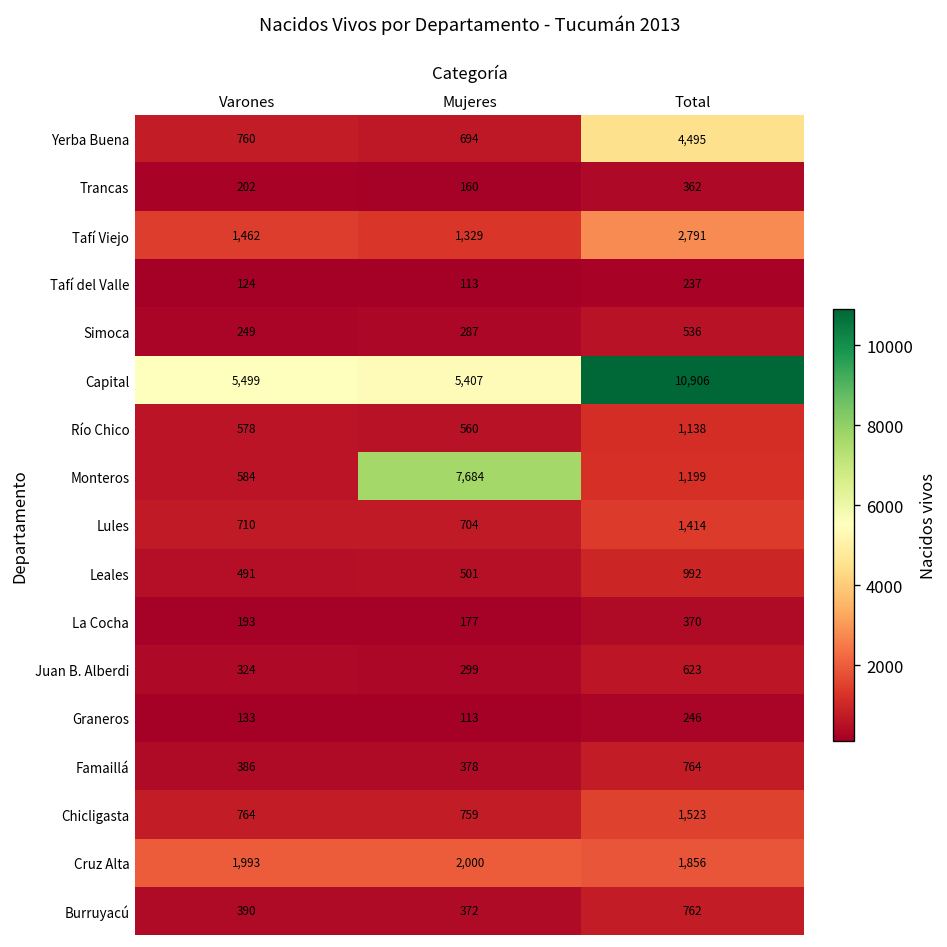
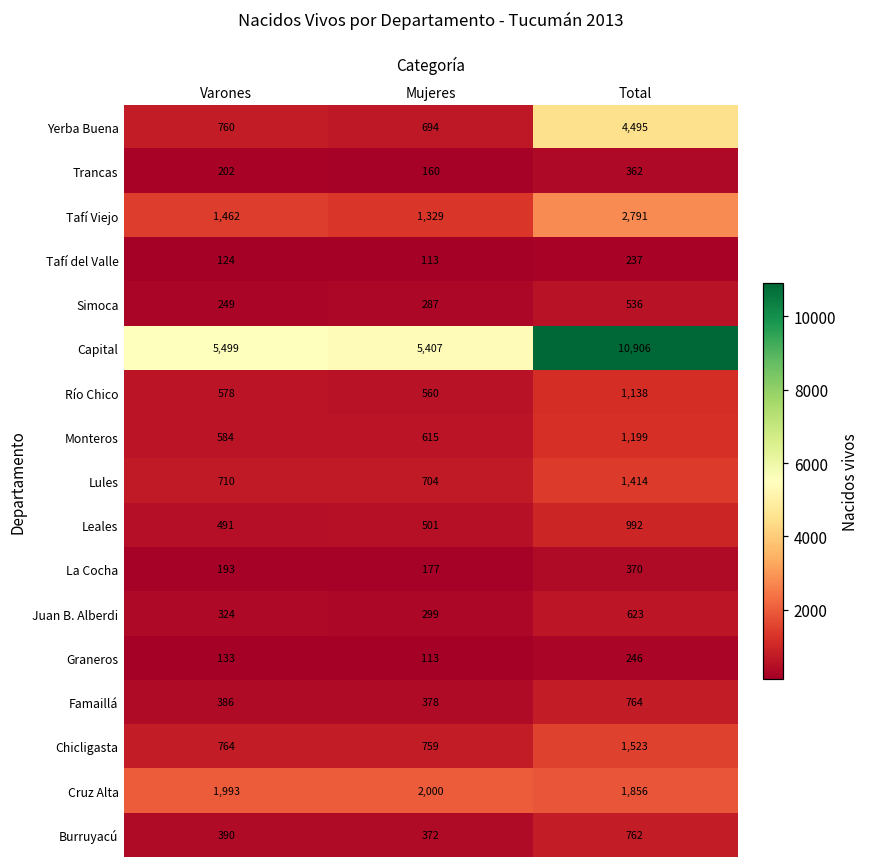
  {
    "Yerba Buena": {
      "Varones": "760",
      "Mujeres": "694",
      "Total": "4,495"
    },
    "Trancas": {
      "Varones": "202",
      "Mujeres": "160",
      "Total": "362"
    },
    "Tafí Viejo": {
      "Varones": "1,462",
      "Mujeres": "1,329",
      "Total": "2,791"
    },
    "Tafí del Valle": {
      "Varones": "124",
      "Mujeres": "113",
      "Total": "237"
    },
    "Simoca": {
      "Varones": "249",
      "Mujeres": "287",
      "Total": "536"
    },
    "Capital": {
      "Varones": "5,499",
      "Mujeres": "5,407",
      "Total": "10,906"
    },
    "Río Chico": {
      "Varones": "578",
      "Mujeres": "560",
      "Total": "1,138"
    },
    "Monteros": {
      "Varones": "584",
-     "Mujeres": "7,684",
+     "Mujeres": "615",
      "Total": "1,199"
    },
    "Lules": {
      "Varones": "710",
      "Mujeres": "704",
      "Total": "1,414"
    },
    "Leales": {
      "Varones": "491",
      "Mujeres": "501",
      "Total": "992"
    },
    "La Cocha": {
      "Varones": "193",
      "Mujeres": "177",
      "Total": "370"
    },
    "Juan B. Alberdi": {
      "Varones": "324",
      "Mujeres": "299",
      "Total": "623"
    },
    "Graneros": {
      "Varones": "133",
      "Mujeres": "113",
      "Total": "246"
    },
    "Famaillá": {
      "Varones": "386",
      "Mujeres": "378",
      "Total": "764"
    },
    "Chicligasta": {
      "Varones": "764",
      "Mujeres": "759",
      "Total": "1,523"
    },
    "Cruz Alta": {
      "Varones": "1,993",
      "Mujeres": "2,000",
      "Total": "1,856"
    },
    "Burruyacú": {
      "Varones": "390",
      "Mujeres": "372",
      "Total": "762"
    }
  }
